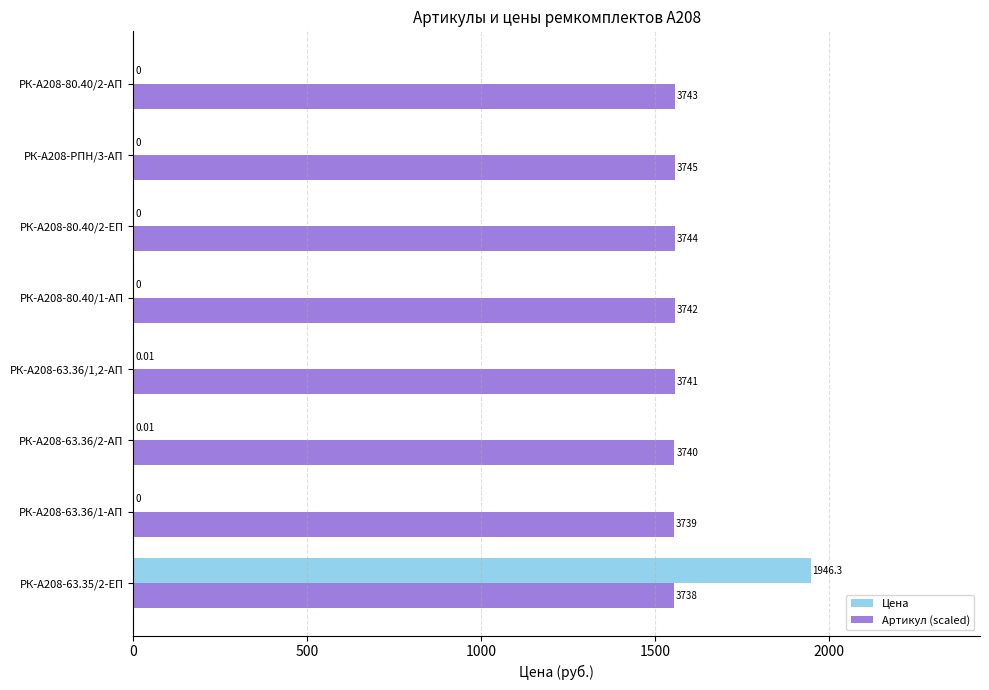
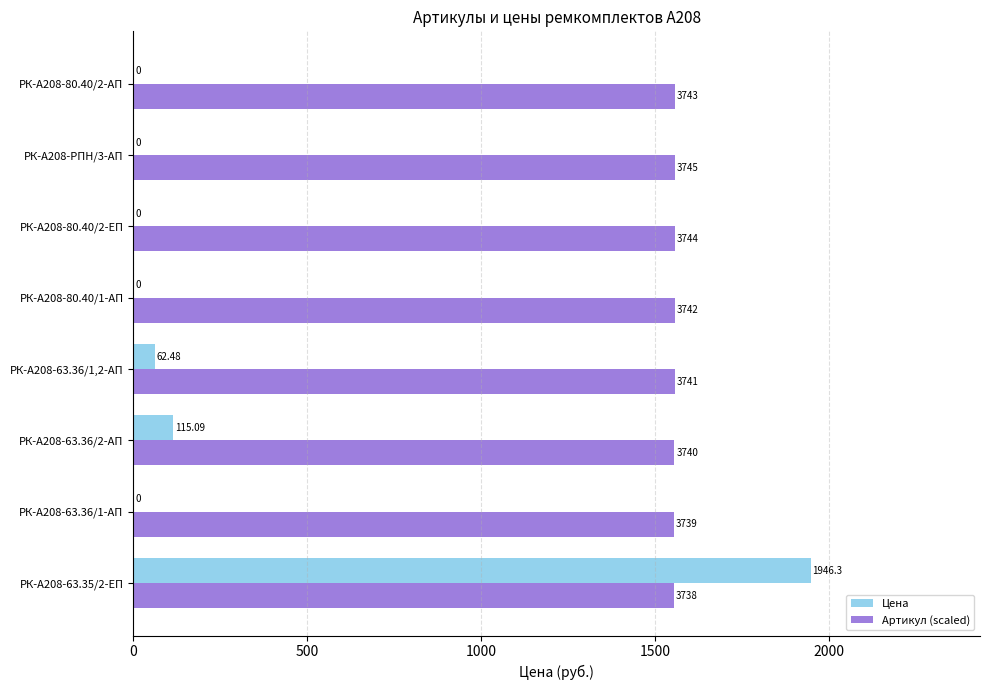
  {
    "Цена": {
      "РК-А208-80.40/2-АП": 0,
      "РК-А208-РПН/3-АП": 0,
      "РК-А208-80.40/2-ЕП": 0,
      "РК-А208-80.40/1-АП": 0,
-     "РК-А208-63.36/1,2-АП": 0.01,
-     "РК-А208-63.36/2-АП": 0.01,
+     "РК-А208-63.36/1,2-АП": 62.48,
+     "РК-А208-63.36/2-АП": 115.09,
      "РК-А208-63.36/1-АП": 0,
      "РК-А208-63.35/2-ЕП": 1946.3
    }
  }
